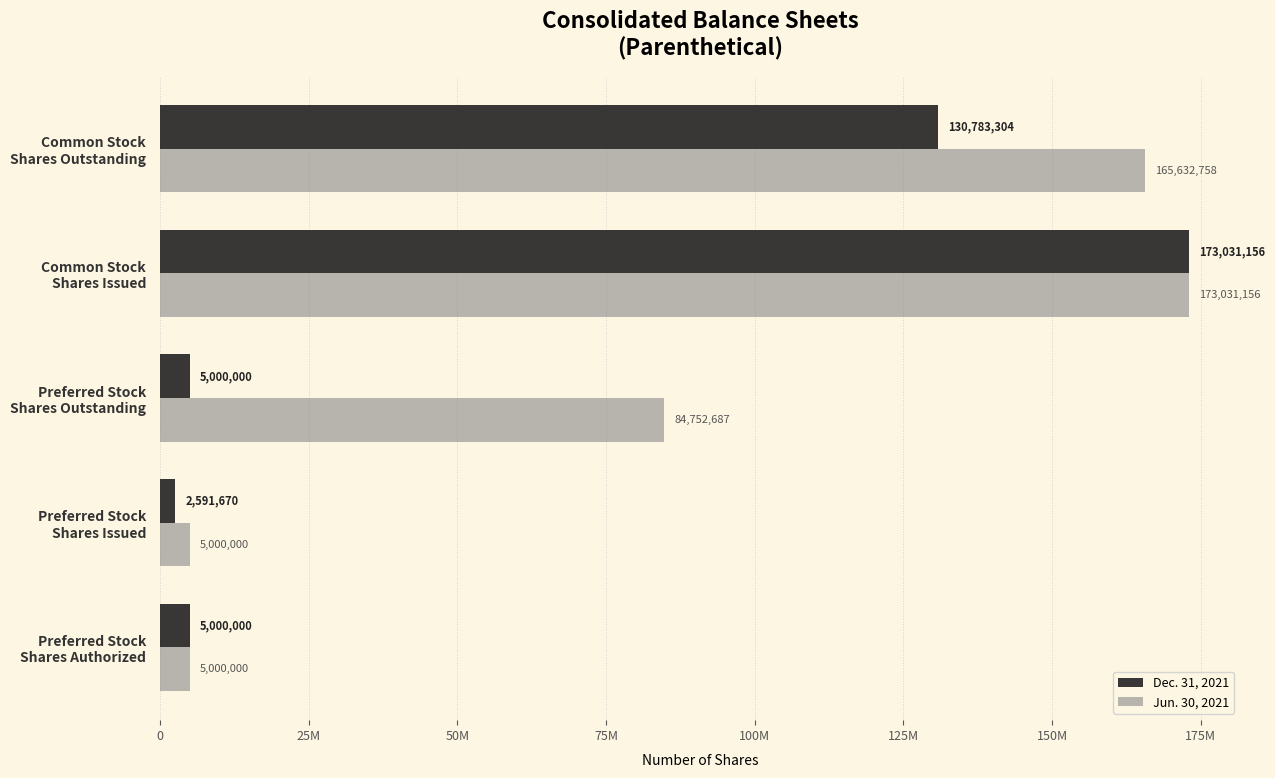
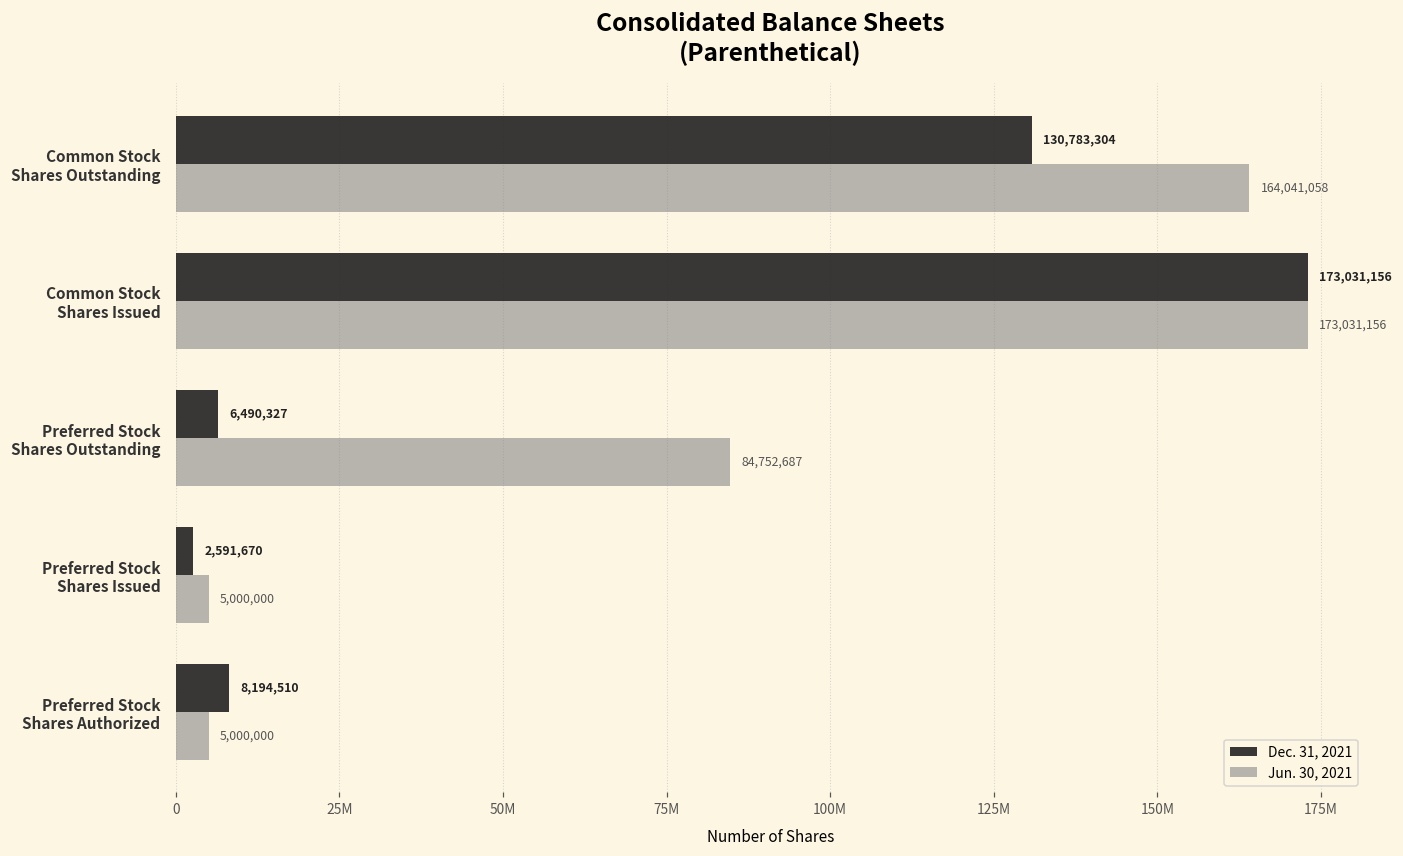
  {
    "Dec. 31, 2021": {
      "Common Stock Shares Outstanding": "130,783,304",
      "Common Stock Shares Issued": "173,031,156",
-     "Preferred Stock Shares Outstanding": "5,000,000",
+     "Preferred Stock Shares Outstanding": "6,490,327",
      "Preferred Stock Shares Issued": "2,591,670",
-     "Preferred Stock Shares Authorized": "5,000,000"
+     "Preferred Stock Shares Authorized": "8,194,510"
    },
    "Jun. 30, 2021": {
-     "Common Stock Shares Outstanding": "165,632,758",
+     "Common Stock Shares Outstanding": "164,041,058",
      "Common Stock Shares Issued": "173,031,156",
      "Preferred Stock Shares Outstanding": "84,752,687",
      "Preferred Stock Shares Issued": "5,000,000",
      "Preferred Stock Shares Authorized": "5,000,000"
    }
  }
